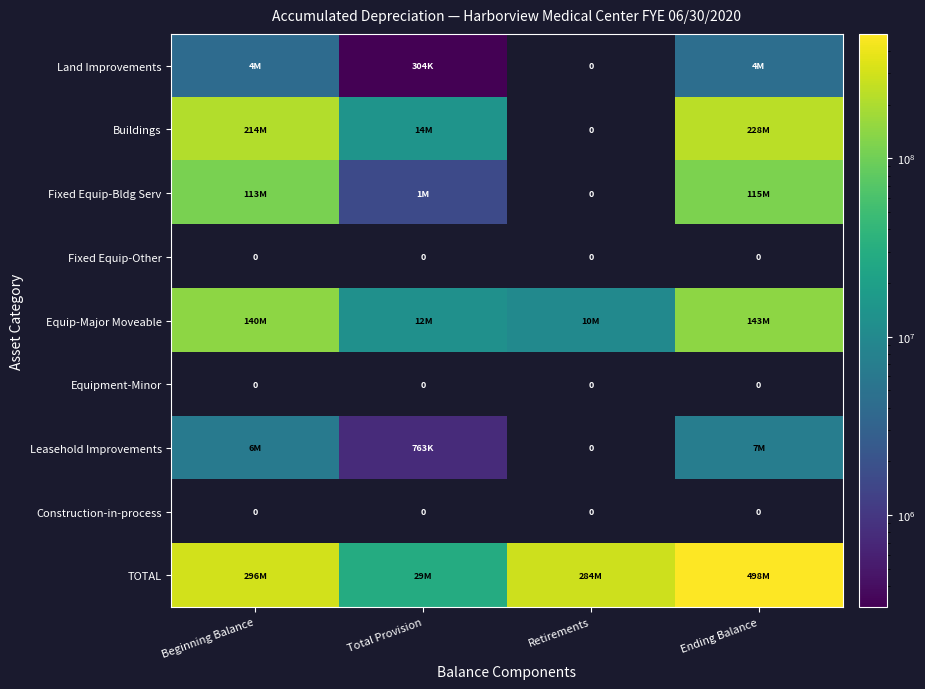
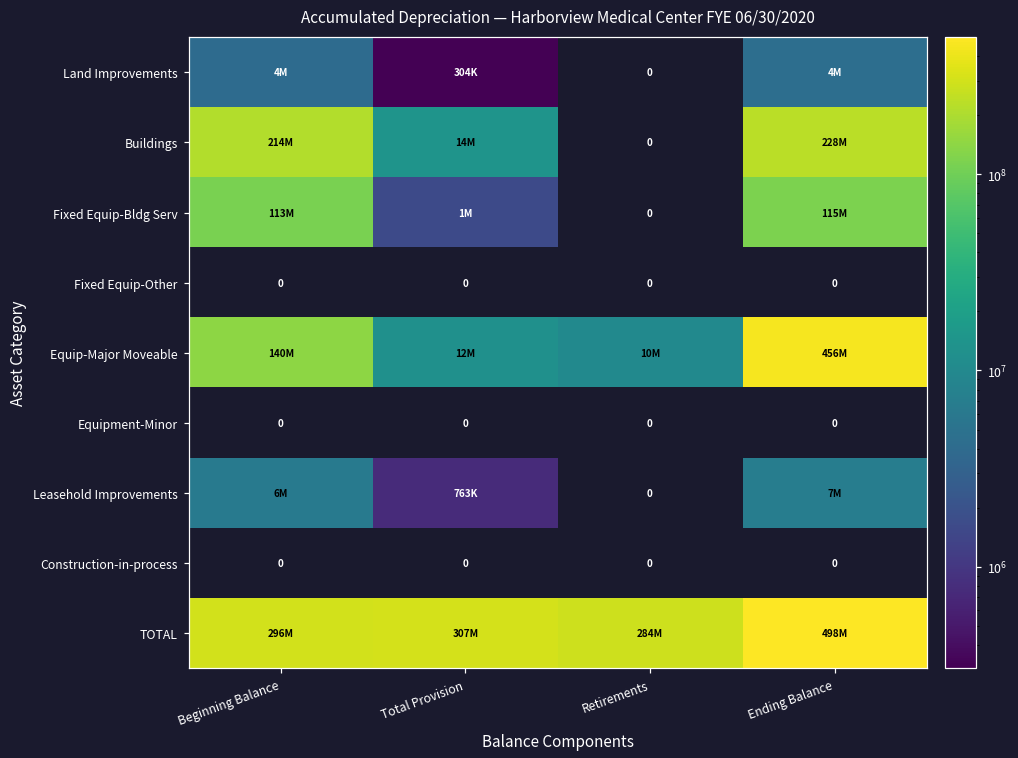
  {
    "Land Improvements": {
      "Beginning Balance": "4M",
      "Total Provision": "304K",
      "Ending Balance": "4M"
    },
    "Buildings": {
      "Beginning Balance": "214M",
      "Total Provision": "14M",
      "Ending Balance": "228M"
    },
    "Fixed Equip-Bldg Serv": {
      "Beginning Balance": "113M",
      "Total Provision": "1M",
      "Ending Balance": "115M"
    },
    "Equip-Major Moveable": {
      "Beginning Balance": "140M",
      "Total Provision": "12M",
      "Retirements": "10M",
-     "Ending Balance": "143M"
+     "Ending Balance": "456M"
    },
    "Leasehold Improvements": {
      "Beginning Balance": "6M",
      "Total Provision": "763K",
      "Ending Balance": "7M"
    },
    "TOTAL": {
      "Beginning Balance": "296M",
-     "Total Provision": "29M",
+     "Total Provision": "307M",
      "Retirements": "284M",
      "Ending Balance": "498M"
    }
  }
